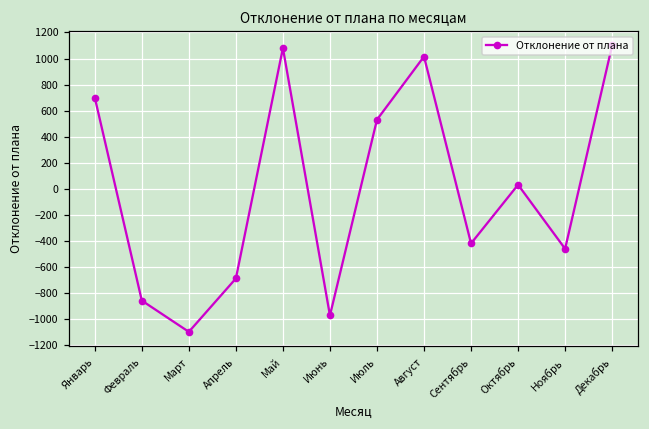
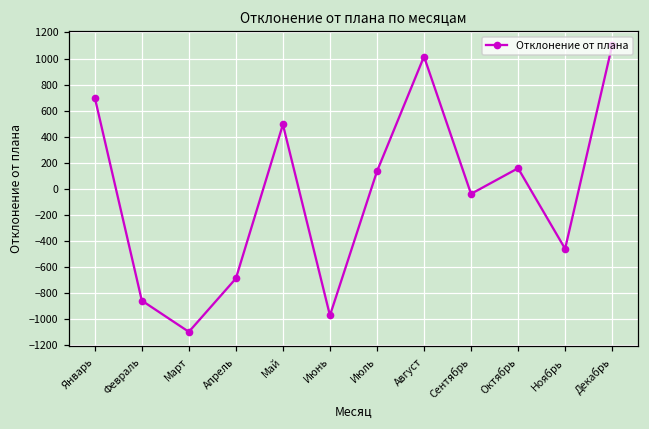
  {
    "Январь": 700,
    "Февраль": -860,
    "Март": -1100,
    "Апрель": -690,
-   "Май": 1080,
+   "Май": 490,
    "Июнь": -970,
-   "Июль": 530,
+   "Июль": 130,
    "Август": 1020,
-   "Сентябрь": -420,
-   "Октябрь": 30,
+   "Сентябрь": -40,
+   "Октябрь": 160,
    "Ноябрь": -460
  }
